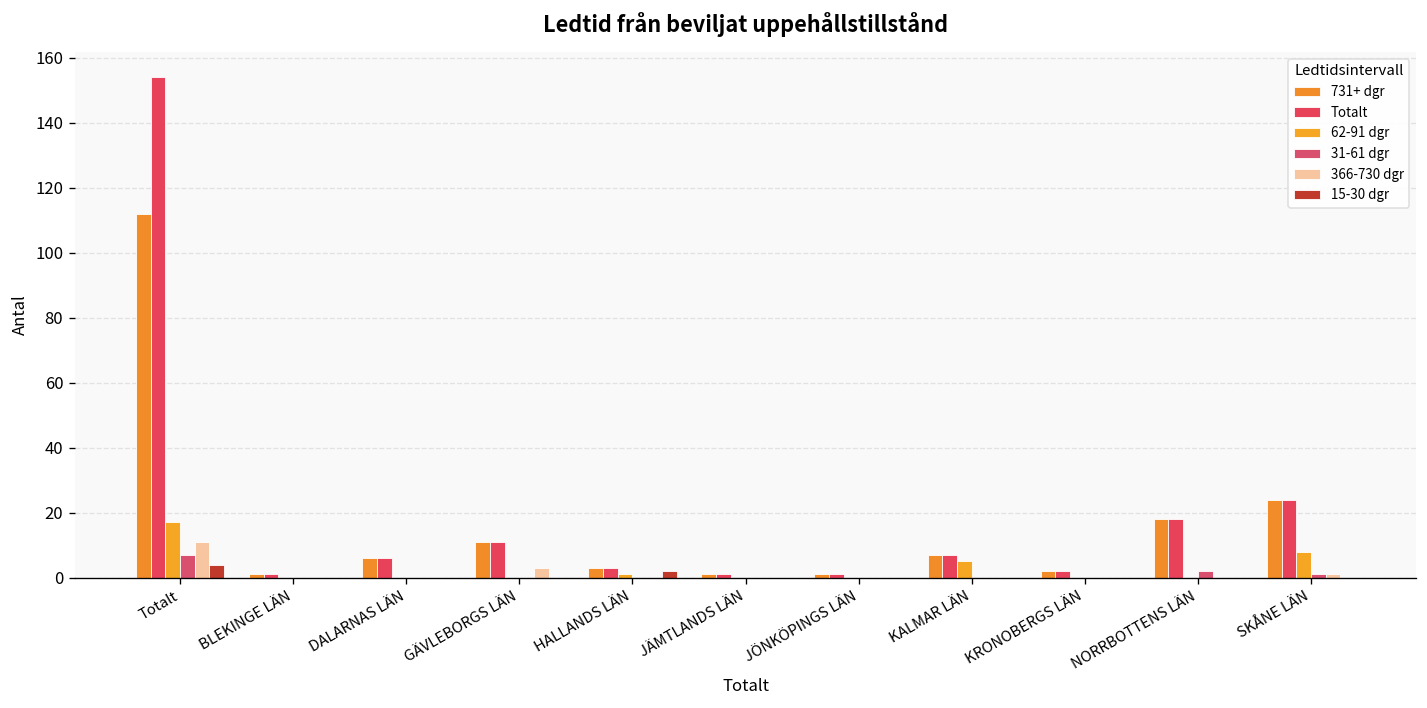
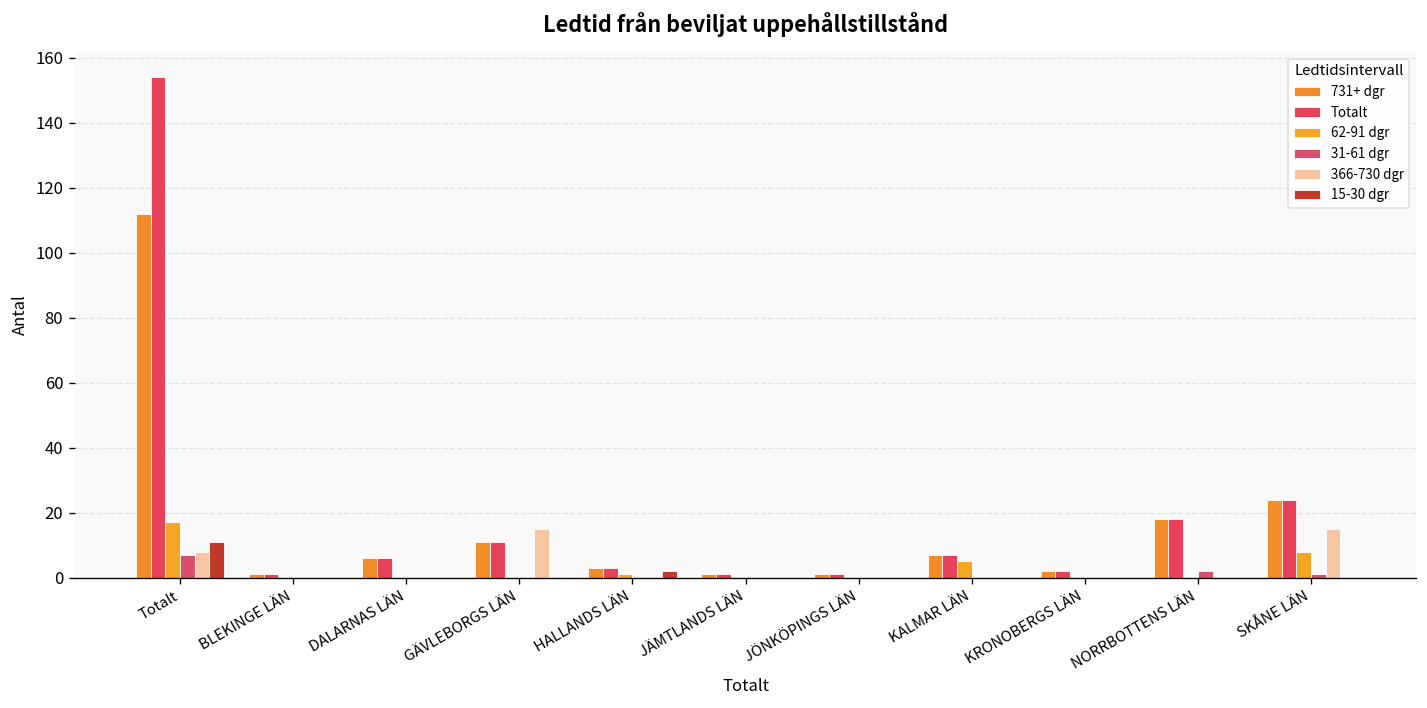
  {
    "366-730 dgr": {
-     "Totalt": 11,
+     "Totalt": 8,
      "BLEKINGE LÄN": 0,
      "DALARNAS LÄN": 0,
-     "GÄVLEBORGS LÄN": 3,
+     "GÄVLEBORGS LÄN": 15,
      "HALLANDS LÄN": 0,
      "JÄMTLANDS LÄN": 0,
      "JÖNKÖPINGS LÄN": 0,
      "KALMAR LÄN": 0,
      "KRONOBERGS LÄN": 0,
      "NORRBOTTENS LÄN": 0,
-     "SKÅNE LÄN": 1
+     "SKÅNE LÄN": 15
    },
    "15-30 dgr": {
-     "Totalt": 4,
+     "Totalt": 11,
      "BLEKINGE LÄN": 0,
      "DALARNAS LÄN": 0,
      "GÄVLEBORGS LÄN": 0,
      "HALLANDS LÄN": 2,
      "JÄMTLANDS LÄN": 0,
      "JÖNKÖPINGS LÄN": 0,
      "KALMAR LÄN": 0,
      "KRONOBERGS LÄN": 0,
      "NORRBOTTENS LÄN": 0,
      "SKÅNE LÄN": 0
    }
  }
